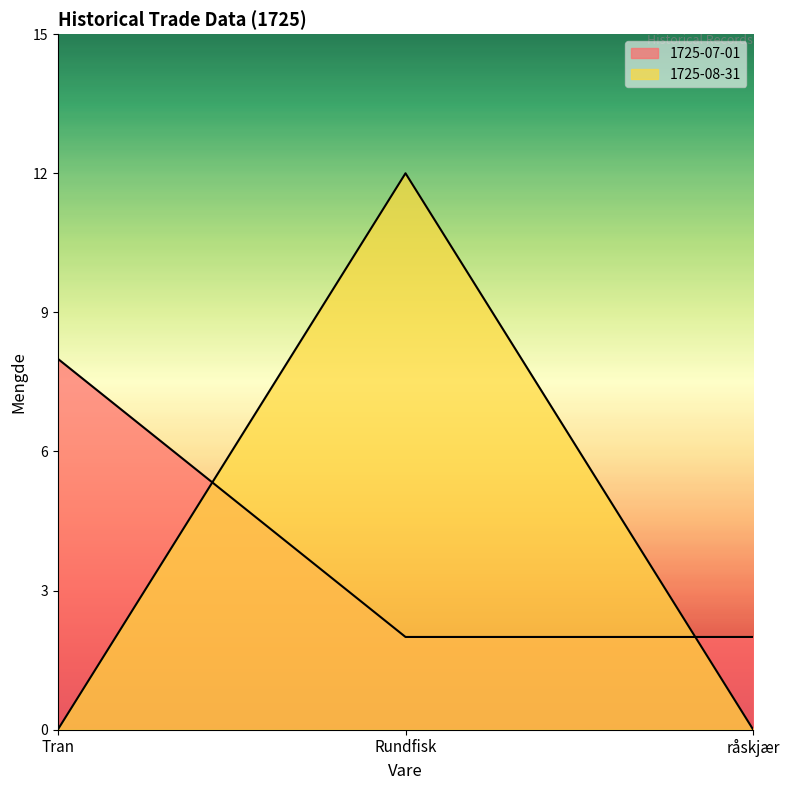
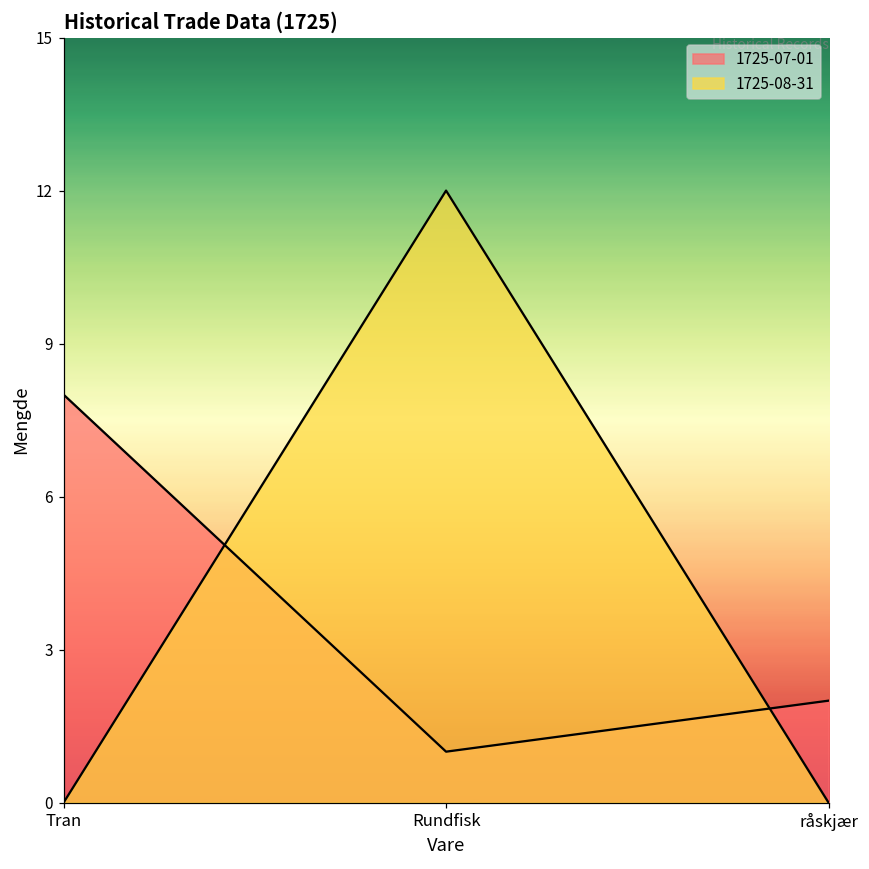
  {
    "1725-07-01": {
      "Tran": 8,
-     "Rundfisk": 2,
+     "Rundfisk": 1,
      "råskjær": 2
    },
    "1725-08-31": {
      "Tran": 0,
      "Rundfisk": 12,
      "råskjær": 0
    }
  }
